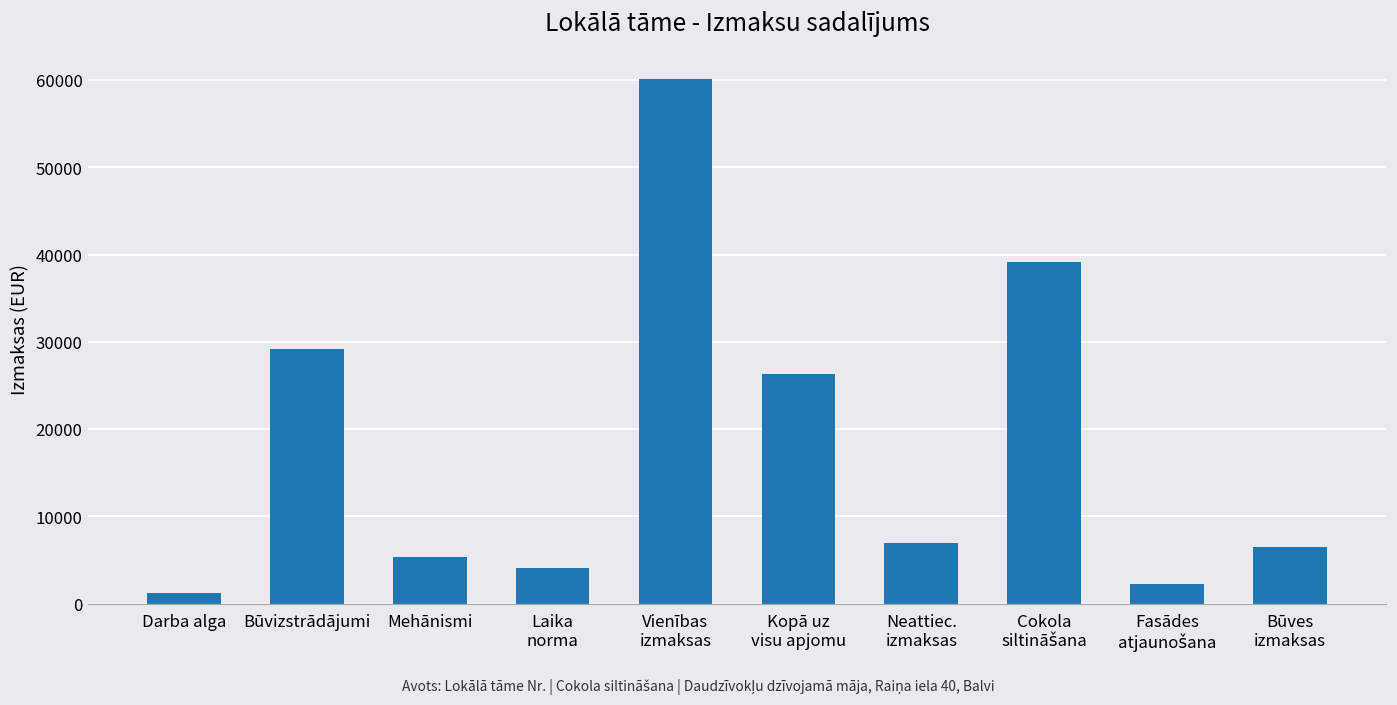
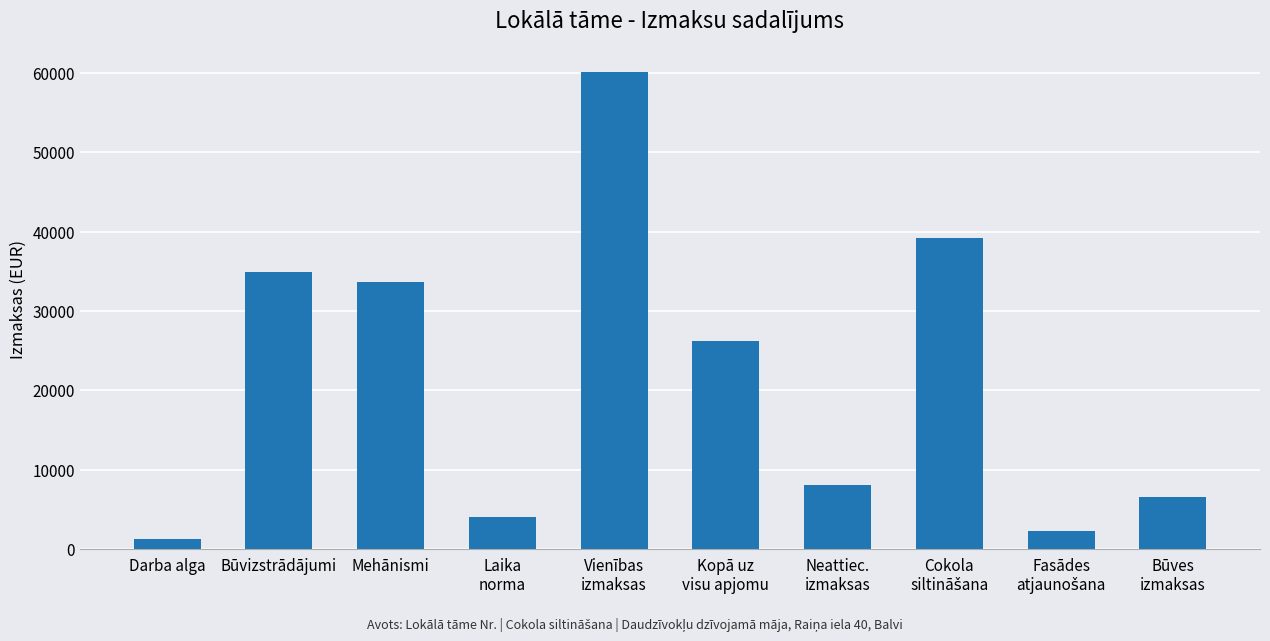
  {
    "Darba alga": 1000,
-   "Būvizstrādājumi": 29000,
-   "Mehānismi": 5000,
+   "Būvizstrādājumi": 35000,
+   "Mehānismi": 34000,
    "Laika norma": 4000,
    "Vienības izmaksas": 60000,
    "Kopā uz visu apjomu": 26000,
-   "Neattiec. izmaksas": 7000,
+   "Neattiec. izmaksas": 8000,
    "Cokola siltināšana": 39000,
    "Fasādes atjaunošana": 2000,
    "Būves izmaksas": 7000
  }
